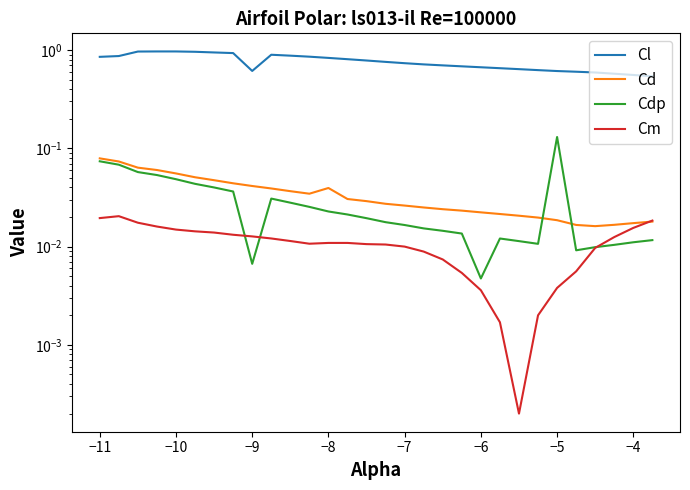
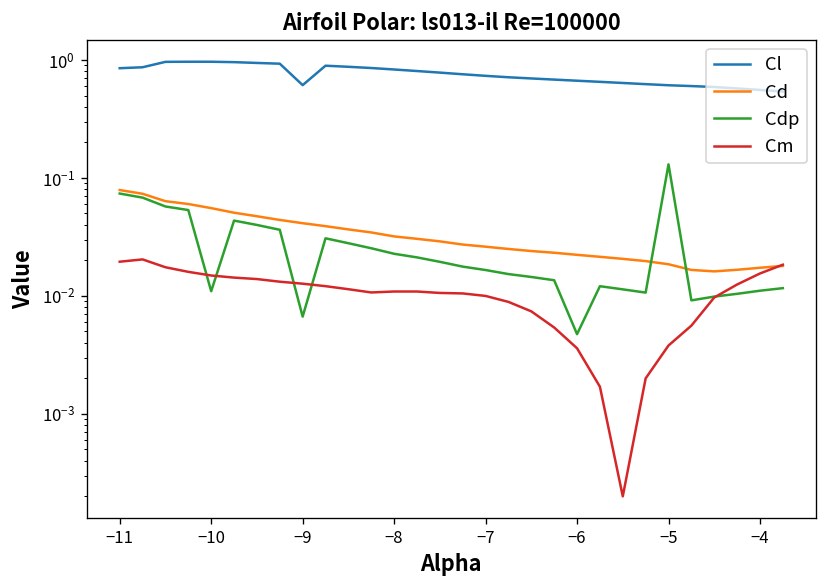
  {
    "Cl": {
      "−11": 0.9,
      "−10": 1.0,
      "−9": 0.6,
      "−8": 0.8,
      "−7": 0.7,
      "−6": 0.7,
      "−5": 0.6
    },
    "Cd": {
      "−11": 0.08,
      "−10": 0.06,
      "−9": 0.041,
-     "−8": 0.039,
+     "−8": 0.032,
      "−7": 0.026,
      "−6": 0.022,
      "−5": 0.019,
      "−4": 0.017
    },
    "Cdp": {
      "−11": 0.07,
-     "−10": 0.05,
+     "−10": 0.011,
      "−9": 0.007,
      "−8": 0.023,
      "−7": 0.017,
      "−6": 0.005,
      "−5": 0.13,
      "−4": 0.011
    },
    "Cm": {
      "−11": 0.020,
      "−10": 0.015,
      "−9": 0.013,
      "−8": 0.011,
      "−7": 0.010,
      "−6": 0.0036,
      "−5": 0.004,
      "−4": 0.016
    }
  }
